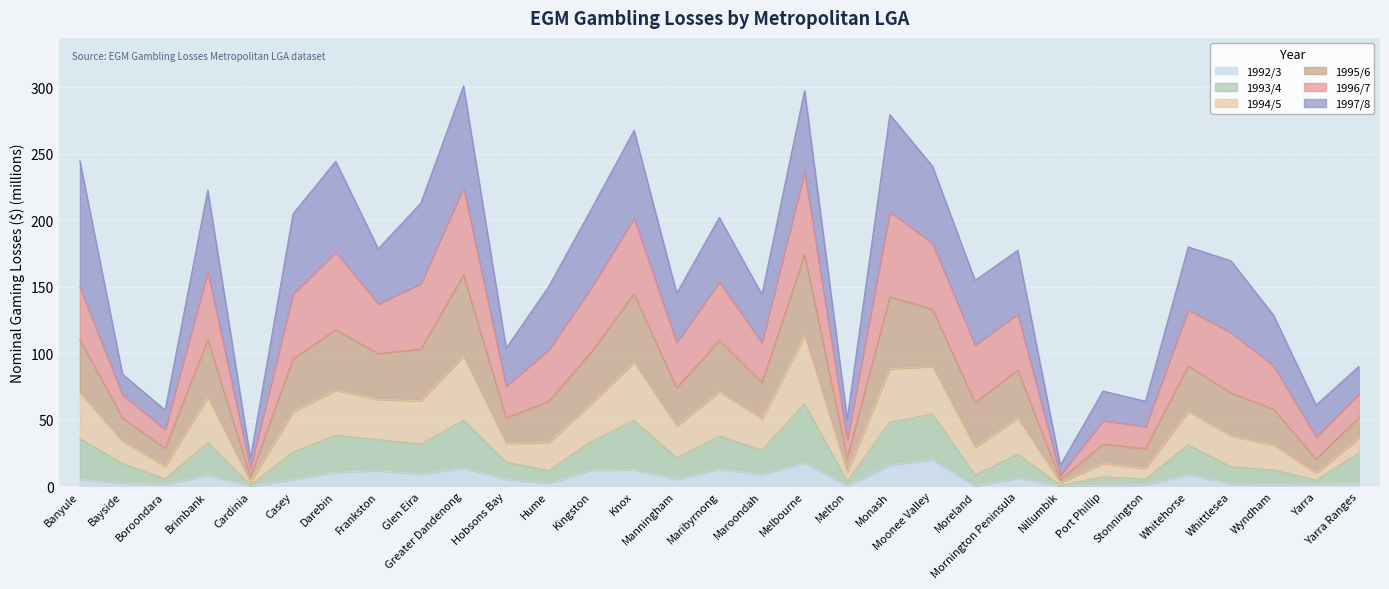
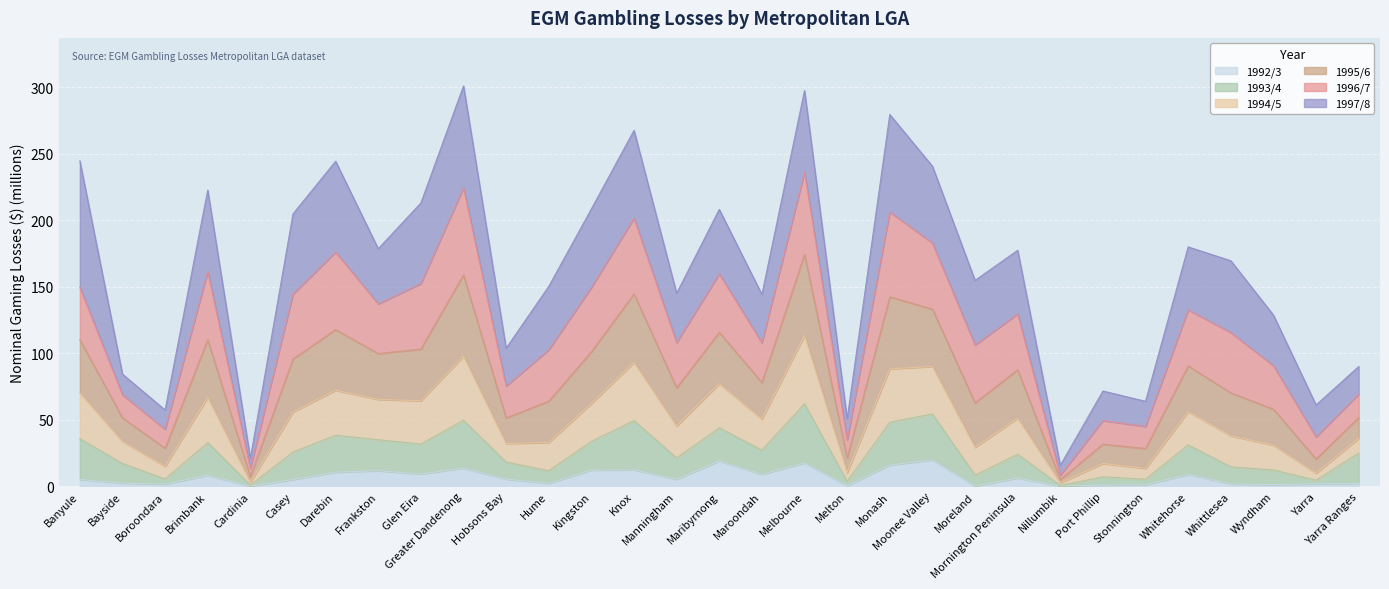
  {
    "1992/3": {
      "Banyule": 5,
      "Bayside": 2,
      "Boroondara": 2,
      "Brimbank": 8,
      "Casey": 5,
      "Darebin": 11,
      "Frankston": 12,
      "Glen Eira": 9,
      "Greater Dandenong": 14,
      "Hobsons Bay": 5,
      "Hume": 2,
      "Kingston": 12,
      "Knox": 12,
      "Manningham": 5,
-     "Maribyrnong": 13,
+     "Maribyrnong": 19,
      "Maroondah": 9,
      "Melbourne": 18,
      "Melton": 0,
      "Monash": 16,
      "Moonee Valley": 20,
      "Moreland": 0,
      "Mornington Peninsula": 6,
      "Port Phillip": 1,
      "Stonnington": 1,
      "Whitehorse": 9,
      "Whittlesea": 2,
      "Wyndham": 1,
      "Yarra": 2,
      "Yarra Ranges": 2
    },
    "1993/4": {
      "Banyule": 31,
      "Bayside": 15,
      "Boroondara": 4,
      "Brimbank": 25,
      "Casey": 21,
      "Darebin": 28,
      "Frankston": 23,
      "Glen Eira": 22,
      "Greater Dandenong": 36,
      "Hobsons Bay": 13,
      "Hume": 10,
      "Kingston": 22,
      "Knox": 37,
      "Manningham": 16,
      "Maribyrnong": 25,
      "Maroondah": 18,
      "Melbourne": 44,
      "Melton": 3,
      "Monash": 32,
      "Moonee Valley": 34,
      "Moreland": 8,
      "Mornington Peninsula": 18,
      "Port Phillip": 6,
      "Stonnington": 4,
      "Whitehorse": 22,
      "Whittlesea": 13,
      "Wyndham": 11,
      "Yarra": 3,
      "Yarra Ranges": 23
    },
    "1997/8": {
      "Banyule": 95,
      "Bayside": 16,
      "Boroondara": 14,
      "Brimbank": 61,
      "Cardinia": 7,
      "Casey": 60,
      "Darebin": 68,
      "Frankston": 41,
      "Glen Eira": 61,
      "Greater Dandenong": 76,
      "Hobsons Bay": 28,
      "Hume": 48,
      "Kingston": 59,
      "Knox": 66,
      "Manningham": 37,
      "Maribyrnong": 48,
      "Maroondah": 36,
      "Melbourne": 61,
      "Melton": 16,
      "Monash": 73,
      "Moonee Valley": 58,
      "Moreland": 48,
      "Mornington Peninsula": 48,
      "Nillumbik": 7,
      "Port Phillip": 22,
      "Stonnington": 19,
      "Whitehorse": 47,
      "Whittlesea": 54,
      "Wyndham": 38,
      "Yarra": 24,
      "Yarra Ranges": 21
    }
  }
